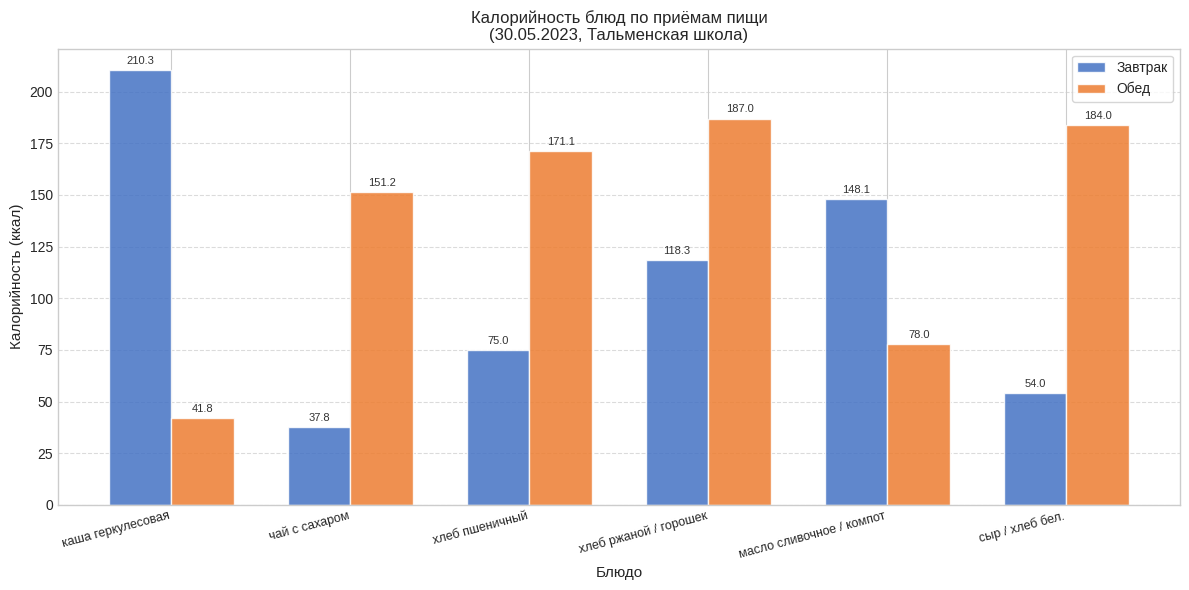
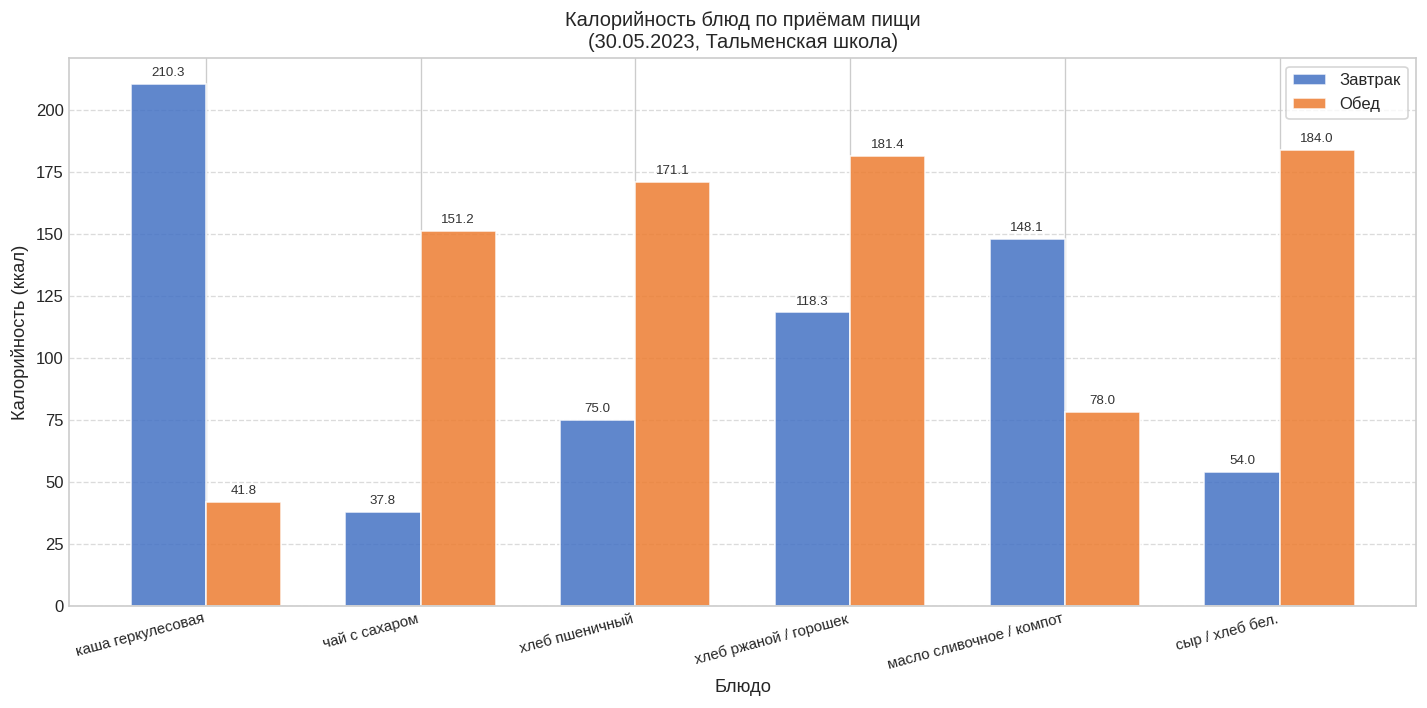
  {
    "Завтрак": {
      "каша геркулесовая": 210.3,
      "чай с сахаром": 37.8,
      "хлеб пшеничный": 75.0,
      "хлеб ржаной / горошек": 118.3,
      "масло сливочное / компот": 148.1,
      "сыр / хлеб бел.": 54.0
    },
    "Обед": {
      "каша геркулесовая": 41.8,
      "чай с сахаром": 151.2,
      "хлеб пшеничный": 171.1,
-     "хлеб ржаной / горошек": 187.0,
+     "хлеб ржаной / горошек": 181.4,
      "масло сливочное / компот": 78.0,
      "сыр / хлеб бел.": 184.0
    }
  }
